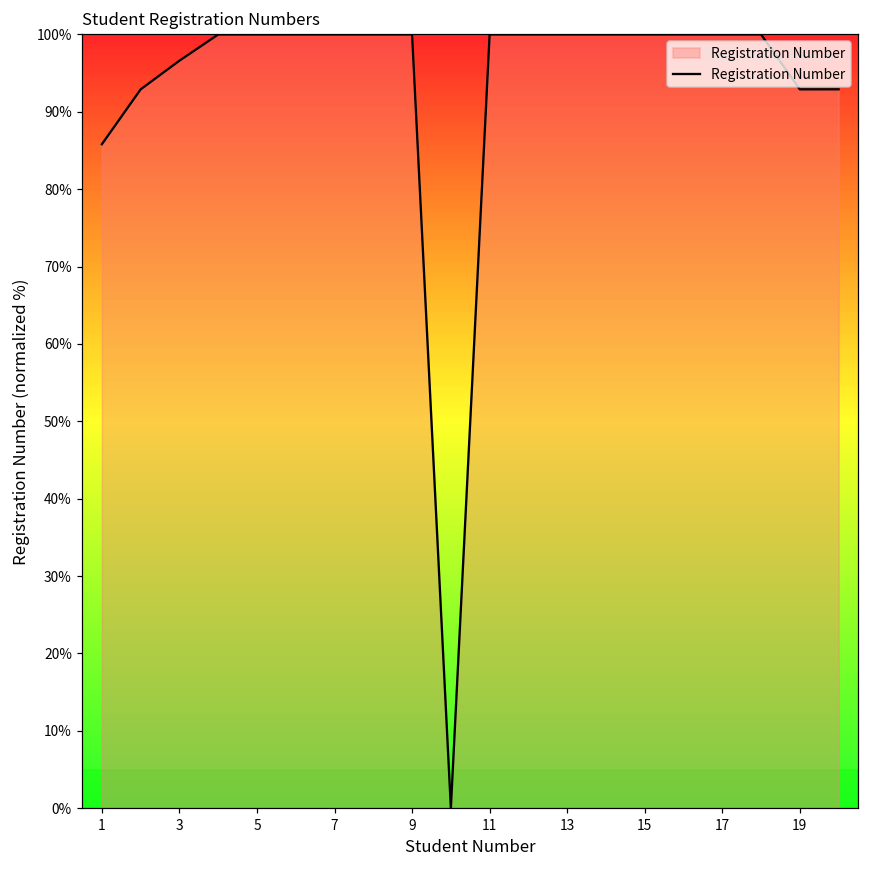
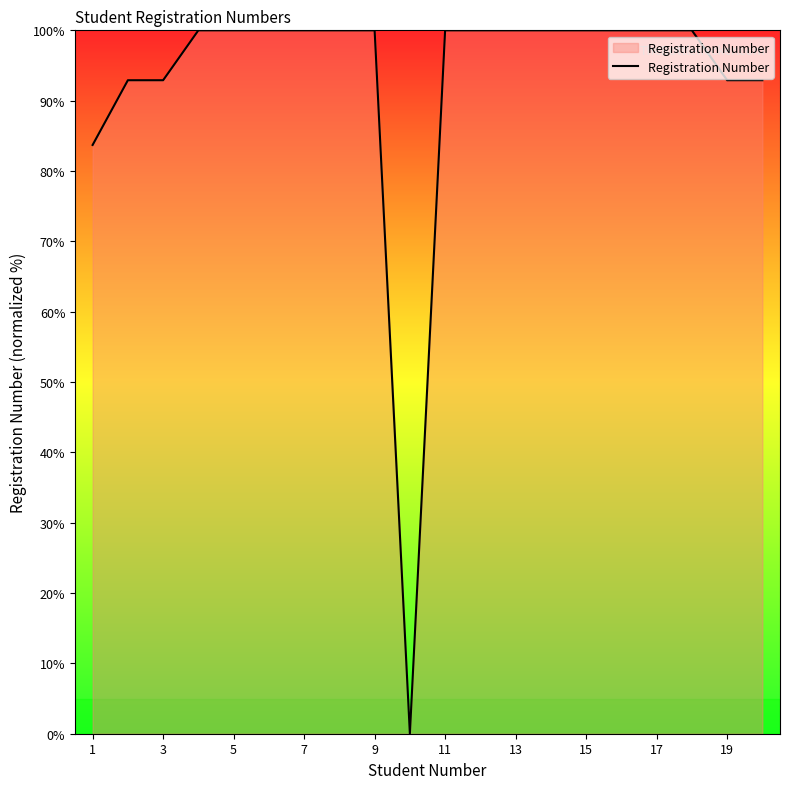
  {
-   "1": "86%",
-   "3": "97%",
+   "1": "84%",
+   "3": "93%",
    "5": "100%",
    "7": "100%",
    "9": "100%",
    "11": "100%",
    "13": "100%",
    "15": "100%",
    "17": "100%",
    "19": "93%"
  }
